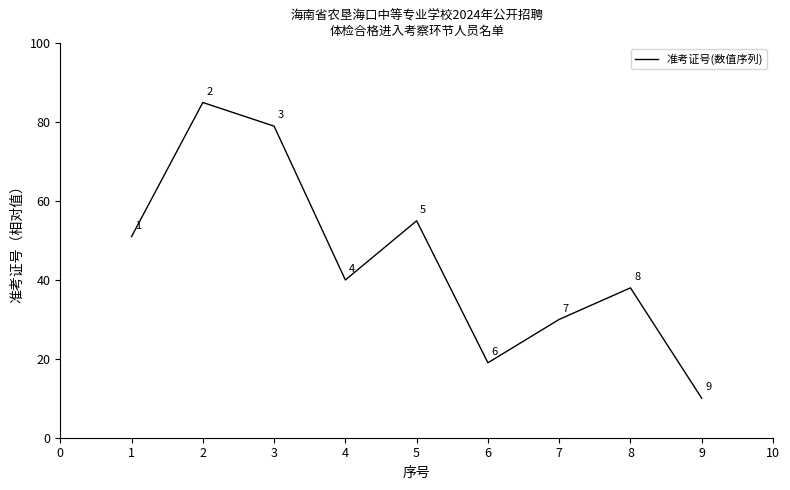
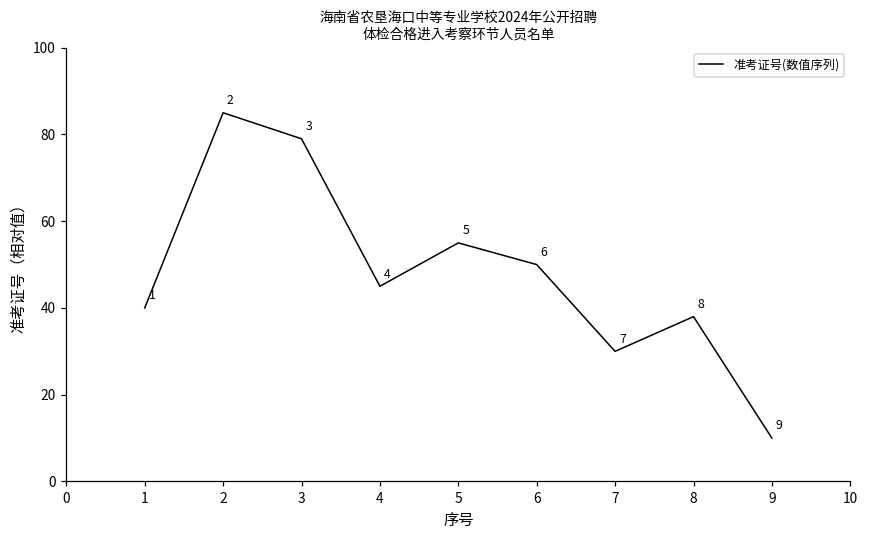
  {
-   "1": 51,
-   "4": 40,
-   "6": 19
+   "1": 40,
+   "4": 45,
+   "6": 50
  }
